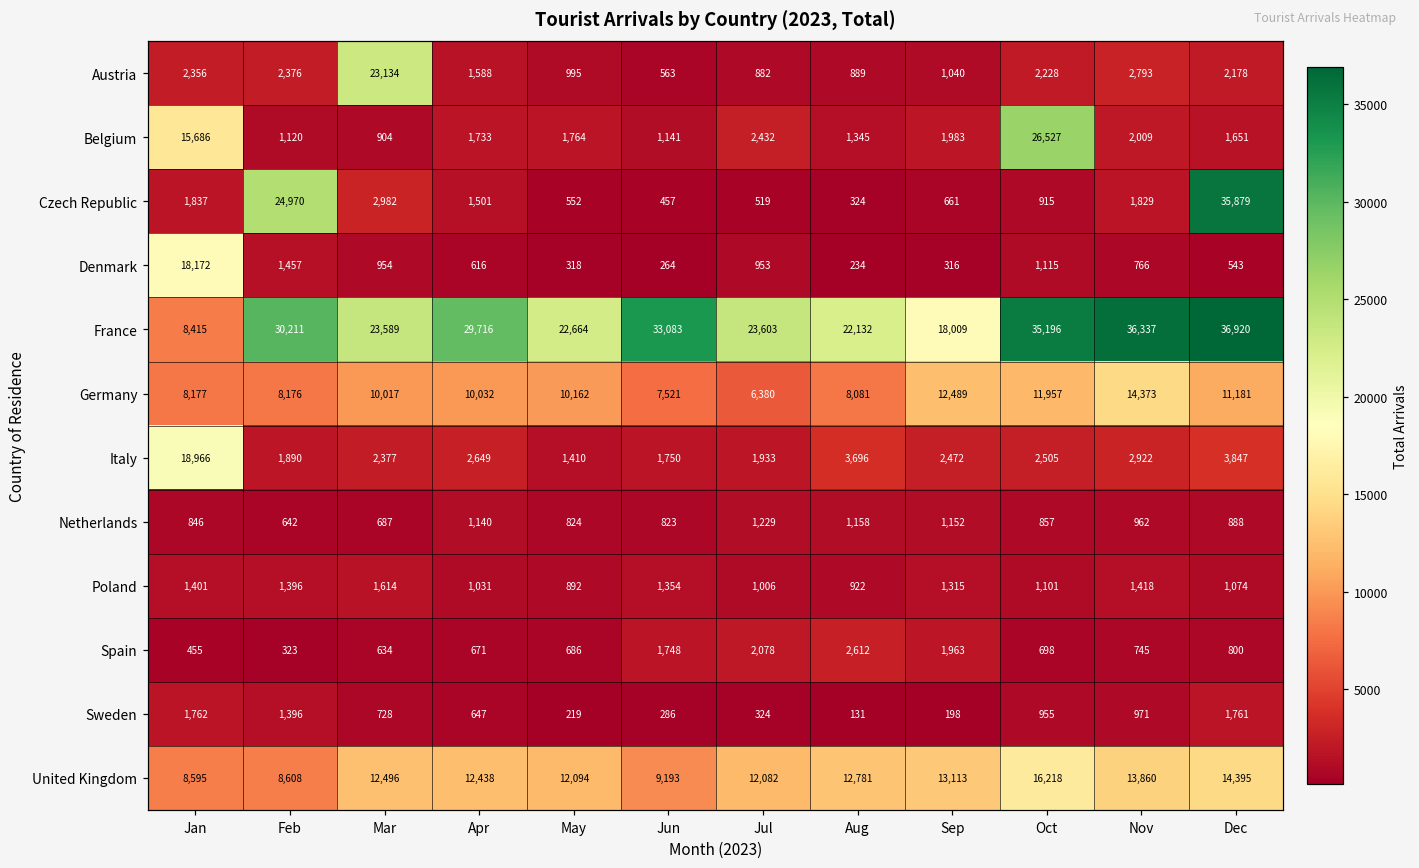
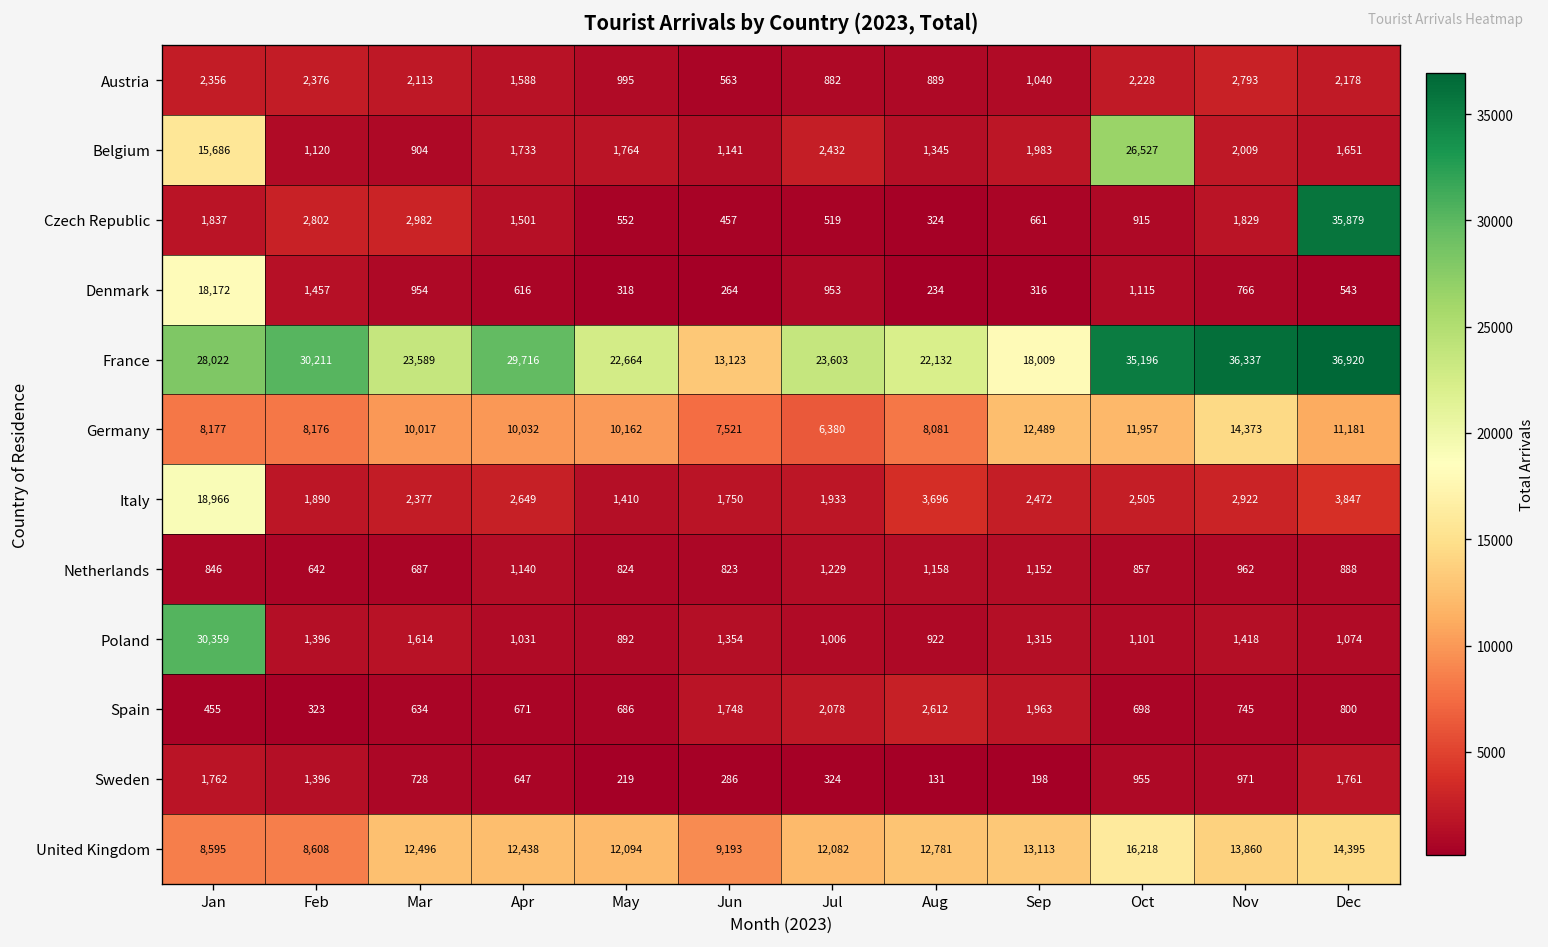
  {
    "Austria": {
      "Jan": "2,356",
      "Feb": "2,376",
-     "Mar": "23,134",
+     "Mar": "2,113",
      "Apr": "1,588",
      "May": "995",
      "Jun": "563",
      "Jul": "882",
      "Aug": "889",
      "Sep": "1,040",
      "Oct": "2,228",
      "Nov": "2,793",
      "Dec": "2,178"
    },
    "Belgium": {
      "Jan": "15,686",
      "Feb": "1,120",
      "Mar": "904",
      "Apr": "1,733",
      "May": "1,764",
      "Jun": "1,141",
      "Jul": "2,432",
      "Aug": "1,345",
      "Sep": "1,983",
      "Oct": "26,527",
      "Nov": "2,009",
      "Dec": "1,651"
    },
    "Czech Republic": {
      "Jan": "1,837",
-     "Feb": "24,970",
+     "Feb": "2,802",
      "Mar": "2,982",
      "Apr": "1,501",
      "May": "552",
      "Jun": "457",
      "Jul": "519",
      "Aug": "324",
      "Sep": "661",
      "Oct": "915",
      "Nov": "1,829",
      "Dec": "35,879"
    },
    "Denmark": {
      "Jan": "18,172",
      "Feb": "1,457",
      "Mar": "954",
      "Apr": "616",
      "May": "318",
      "Jun": "264",
      "Jul": "953",
      "Aug": "234",
      "Sep": "316",
      "Oct": "1,115",
      "Nov": "766",
      "Dec": "543"
    },
    "France": {
-     "Jan": "8,415",
+     "Jan": "28,022",
      "Feb": "30,211",
      "Mar": "23,589",
      "Apr": "29,716",
      "May": "22,664",
-     "Jun": "33,083",
+     "Jun": "13,123",
      "Jul": "23,603",
      "Aug": "22,132",
      "Sep": "18,009",
      "Oct": "35,196",
      "Nov": "36,337",
      "Dec": "36,920"
    },
    "Germany": {
      "Jan": "8,177",
      "Feb": "8,176",
      "Mar": "10,017",
      "Apr": "10,032",
      "May": "10,162",
      "Jun": "7,521",
      "Jul": "6,380",
      "Aug": "8,081",
      "Sep": "12,489",
      "Oct": "11,957",
      "Nov": "14,373",
      "Dec": "11,181"
    },
    "Italy": {
      "Jan": "18,966",
      "Feb": "1,890",
      "Mar": "2,377",
      "Apr": "2,649",
      "May": "1,410",
      "Jun": "1,750",
      "Jul": "1,933",
      "Aug": "3,696",
      "Sep": "2,472",
      "Oct": "2,505",
      "Nov": "2,922",
      "Dec": "3,847"
    },
    "Netherlands": {
      "Jan": "846",
      "Feb": "642",
      "Mar": "687",
      "Apr": "1,140",
      "May": "824",
      "Jun": "823",
      "Jul": "1,229",
      "Aug": "1,158",
      "Sep": "1,152",
      "Oct": "857",
      "Nov": "962",
      "Dec": "888"
    },
    "Poland": {
-     "Jan": "1,401",
+     "Jan": "30,359",
      "Feb": "1,396",
      "Mar": "1,614",
      "Apr": "1,031",
      "May": "892",
      "Jun": "1,354",
      "Jul": "1,006",
      "Aug": "922",
      "Sep": "1,315",
      "Oct": "1,101",
      "Nov": "1,418",
      "Dec": "1,074"
    },
    "Spain": {
      "Jan": "455",
      "Feb": "323",
      "Mar": "634",
      "Apr": "671",
      "May": "686",
      "Jun": "1,748",
      "Jul": "2,078",
      "Aug": "2,612",
      "Sep": "1,963",
      "Oct": "698",
      "Nov": "745",
      "Dec": "800"
    },
    "Sweden": {
      "Jan": "1,762",
      "Feb": "1,396",
      "Mar": "728",
      "Apr": "647",
      "May": "219",
      "Jun": "286",
      "Jul": "324",
      "Aug": "131",
      "Sep": "198",
      "Oct": "955",
      "Nov": "971",
      "Dec": "1,761"
    },
    "United Kingdom": {
      "Jan": "8,595",
      "Feb": "8,608",
      "Mar": "12,496",
      "Apr": "12,438",
      "May": "12,094",
      "Jun": "9,193",
      "Jul": "12,082",
      "Aug": "12,781",
      "Sep": "13,113",
      "Oct": "16,218",
      "Nov": "13,860",
      "Dec": "14,395"
    }
  }
